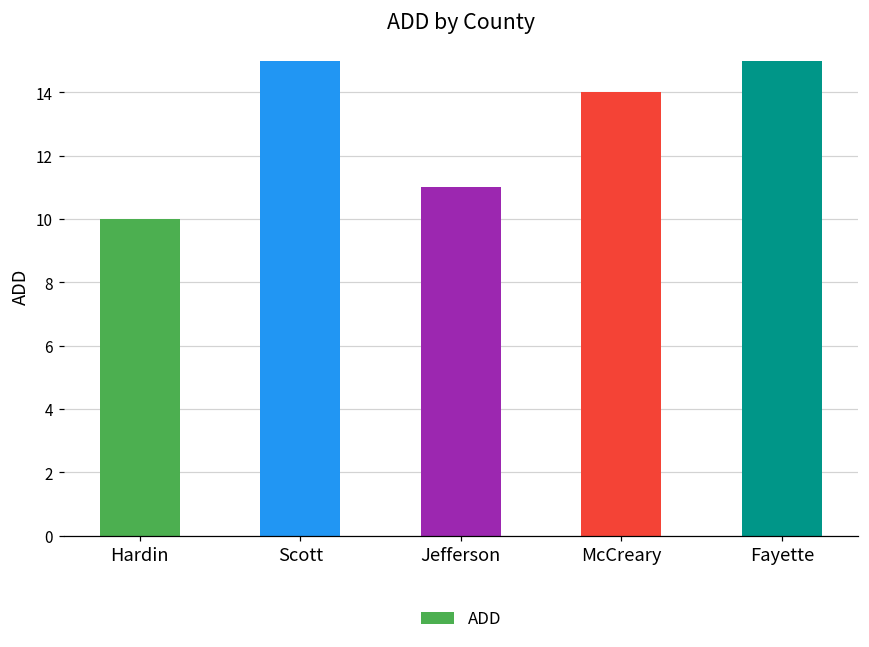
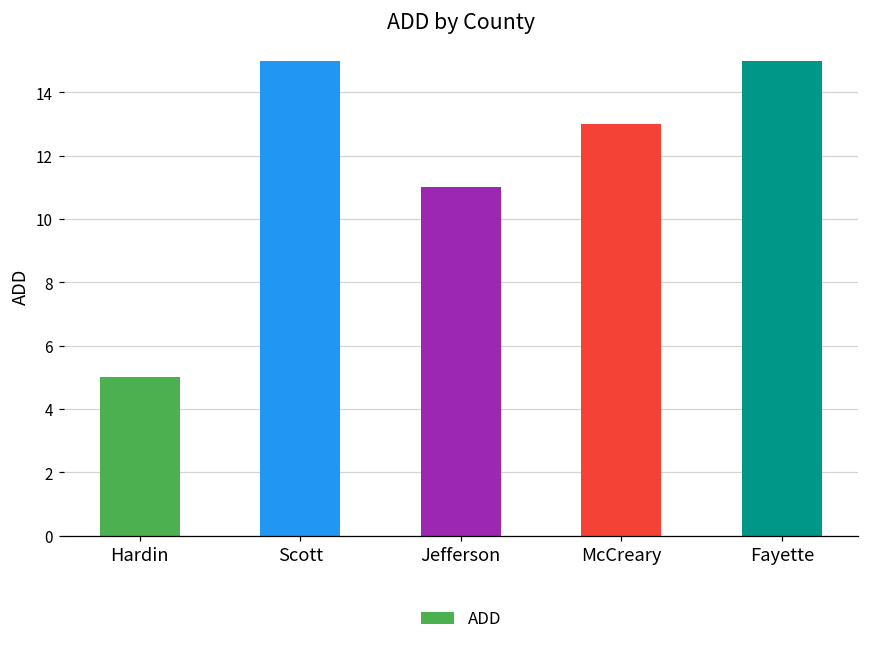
  {
-   "Hardin": 10,
+   "Hardin": 5,
    "Scott": 15,
    "Jefferson": 11,
-   "McCreary": 14,
+   "McCreary": 13,
    "Fayette": 15
  }
